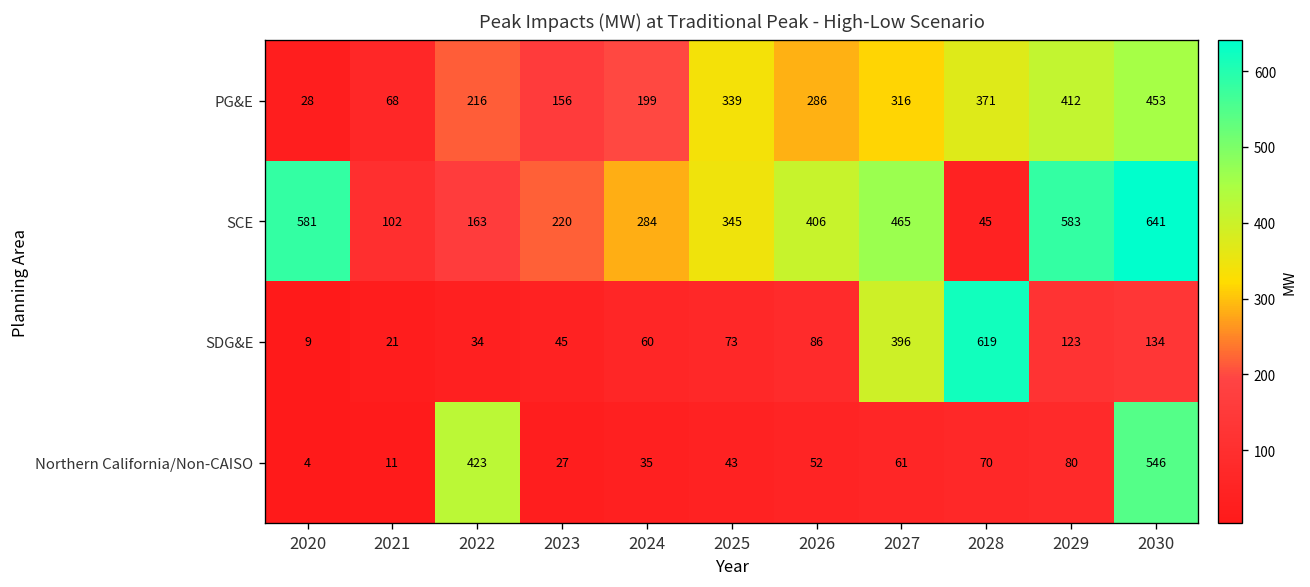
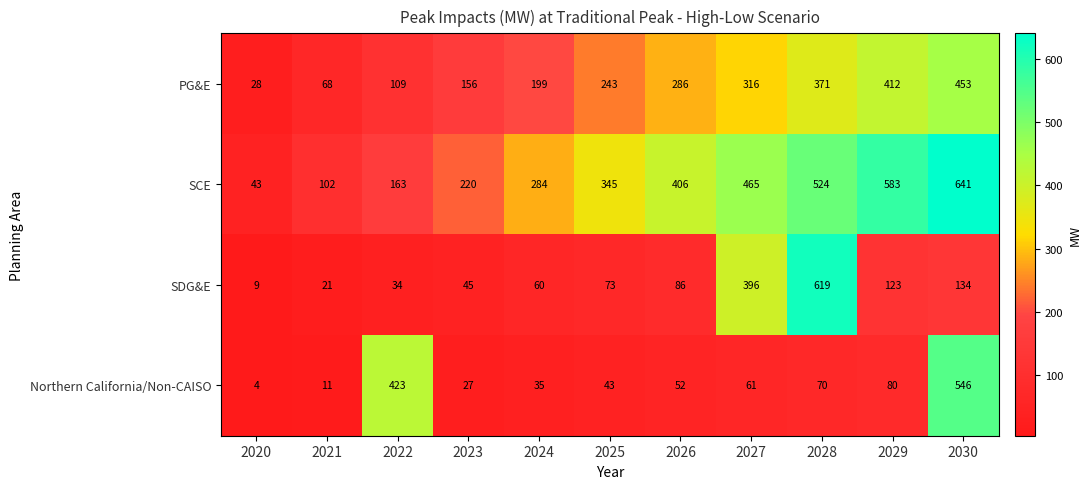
  {
    "PG&E": {
      "2020": 28,
      "2021": 68,
-     "2022": 216,
+     "2022": 109,
      "2023": 156,
      "2024": 199,
-     "2025": 339,
+     "2025": 243,
      "2026": 286,
      "2027": 316,
      "2028": 371,
      "2029": 412,
      "2030": 453
    },
    "SCE": {
-     "2020": 581,
+     "2020": 43,
      "2021": 102,
      "2022": 163,
      "2023": 220,
      "2024": 284,
      "2025": 345,
      "2026": 406,
      "2027": 465,
-     "2028": 45,
+     "2028": 524,
      "2029": 583,
      "2030": 641
    },
    "SDG&E": {
      "2020": 9,
      "2021": 21,
      "2022": 34,
      "2023": 45,
      "2024": 60,
      "2025": 73,
      "2026": 86,
      "2027": 396,
      "2028": 619,
      "2029": 123,
      "2030": 134
    },
    "Northern California/Non-CAISO": {
      "2020": 4,
      "2021": 11,
      "2022": 423,
      "2023": 27,
      "2024": 35,
      "2025": 43,
      "2026": 52,
      "2027": 61,
      "2028": 70,
      "2029": 80,
      "2030": 546
    }
  }
